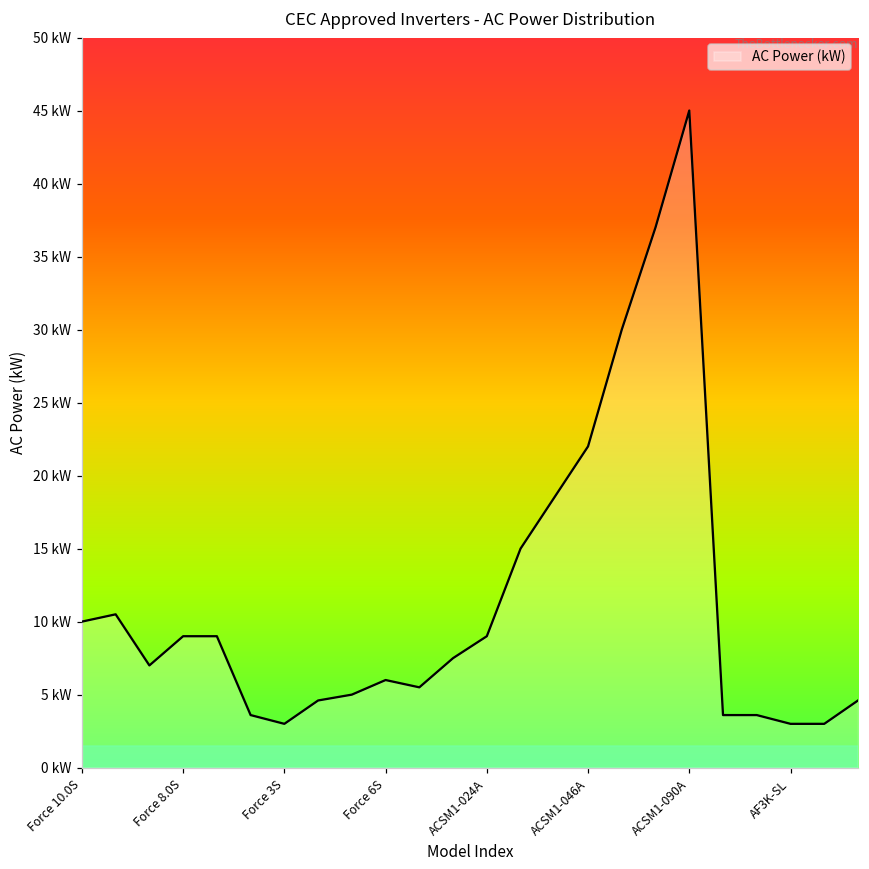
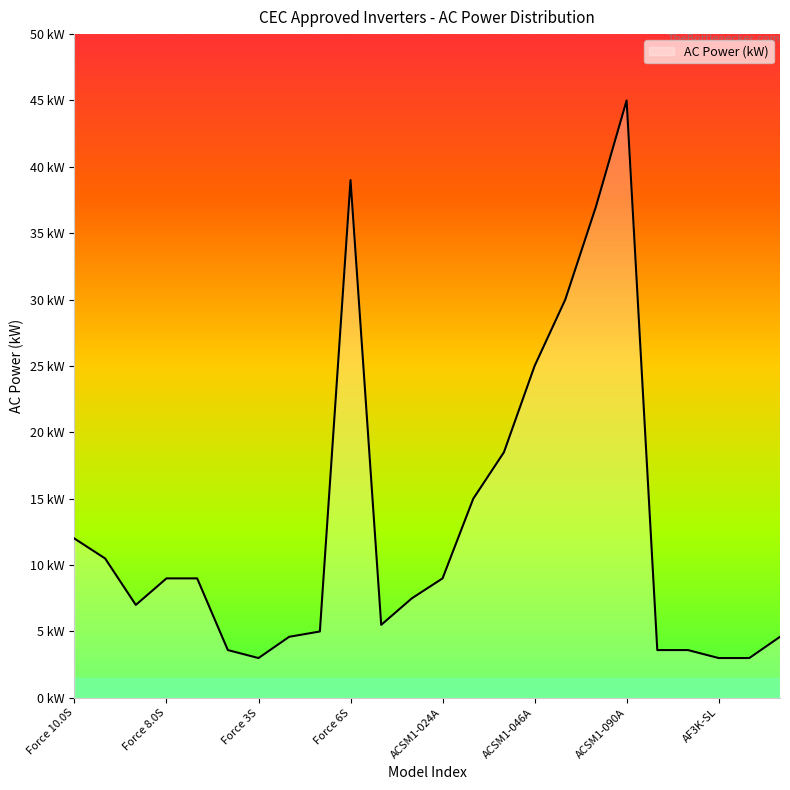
  {
-   "Force 10.0S": "10 kW",
+   "Force 10.0S": "12 kW",
    "Force 8.0S": "9 kW",
    "Force 3S": "3 kW",
-   "Force 6S": "6 kW",
+   "Force 6S": "39 kW",
    "ACSM1-024A": "9 kW",
-   "ACSM1-046A": "22 kW",
+   "ACSM1-046A": "25 kW",
    "ACSM1-090A": "45 kW",
    "AF3K-SL": "3 kW"
  }
